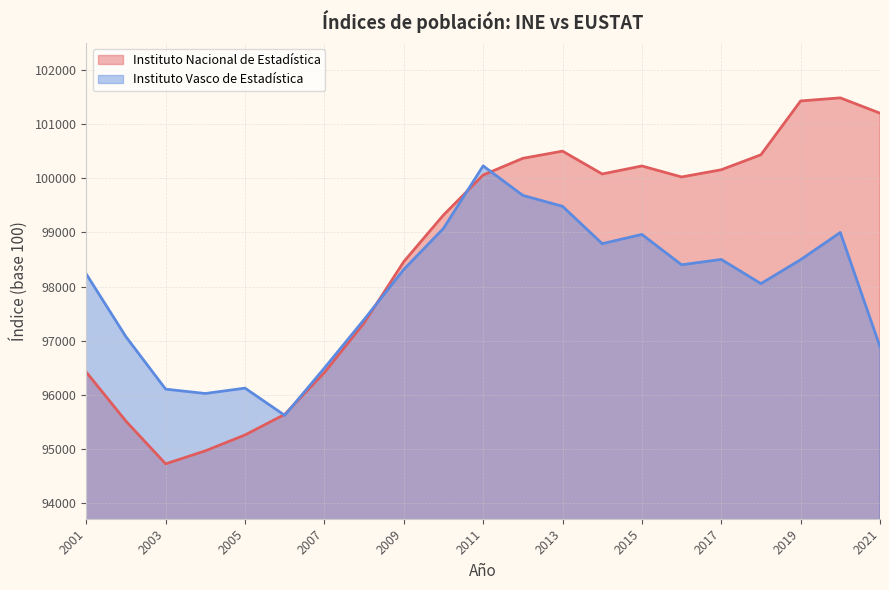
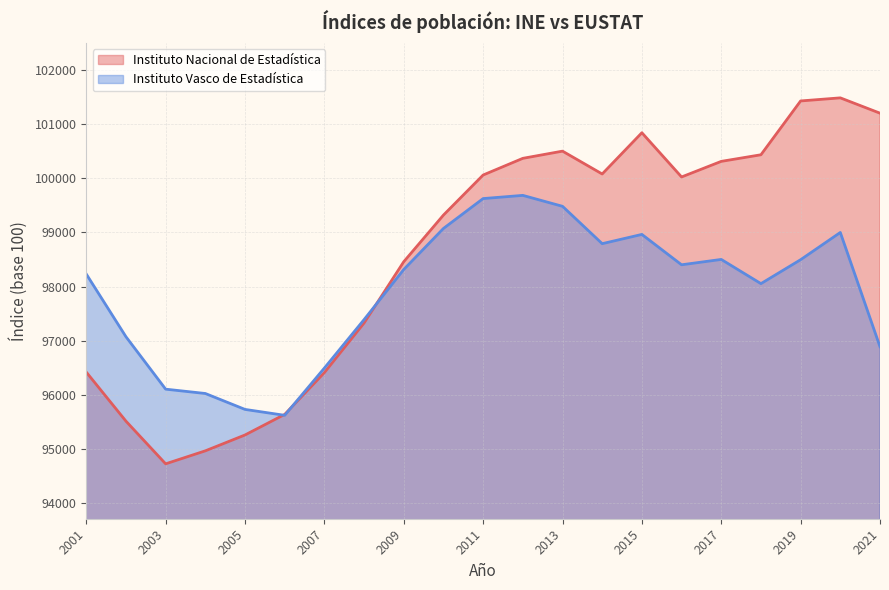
  {
    "Instituto Nacional de Estadística": {
      "2001": 96400,
      "2003": 94700,
      "2005": 95300,
      "2007": 96400,
      "2009": 98500,
      "2011": 100100,
      "2013": 100500,
-     "2015": 100200,
-     "2017": 100200,
+     "2015": 100800,
+     "2017": 100300,
      "2019": 101400,
      "2021": 101200
    },
    "Instituto Vasco de Estadística": {
      "2001": 98200,
      "2003": 96100,
-     "2005": 96100,
+     "2005": 95700,
      "2007": 96500,
      "2009": 98300,
-     "2011": 100200,
+     "2011": 99600,
      "2013": 99500,
      "2015": 99000,
      "2017": 98500,
      "2019": 98500,
      "2021": 96900
    }
  }
